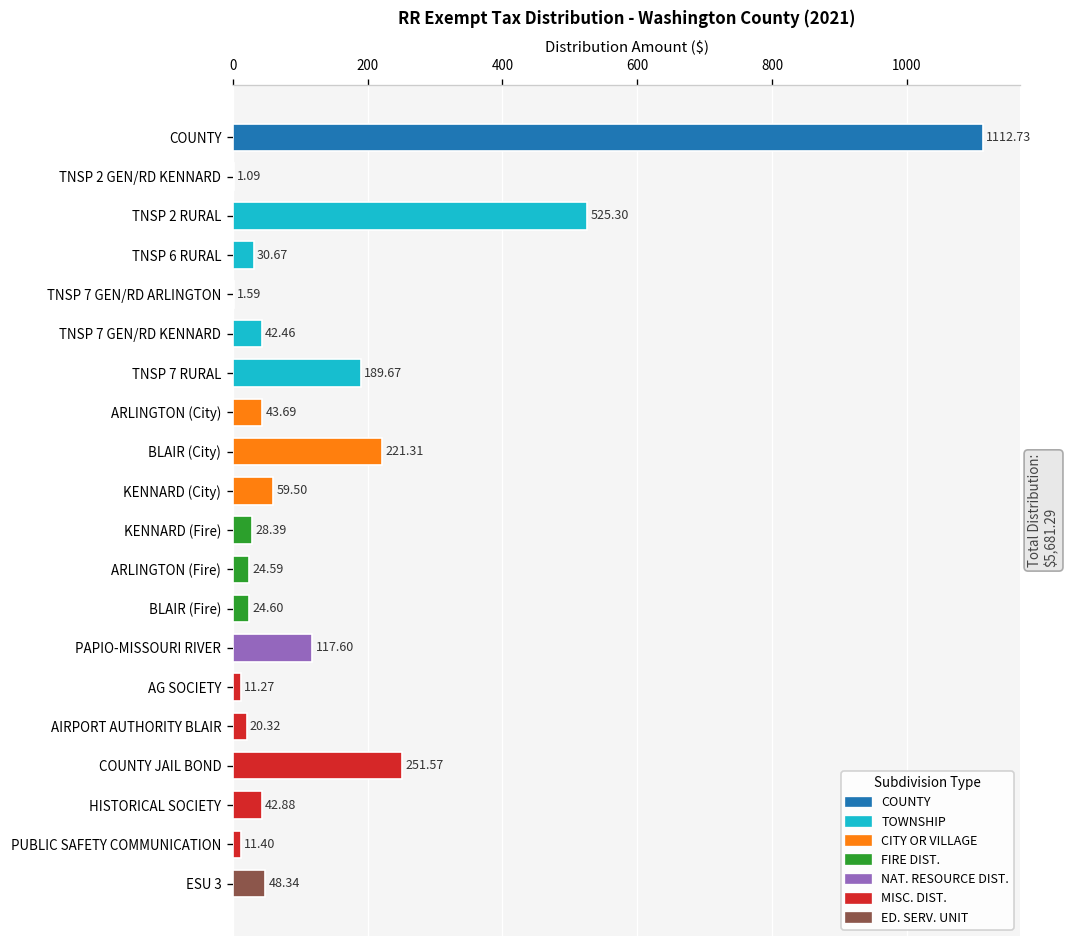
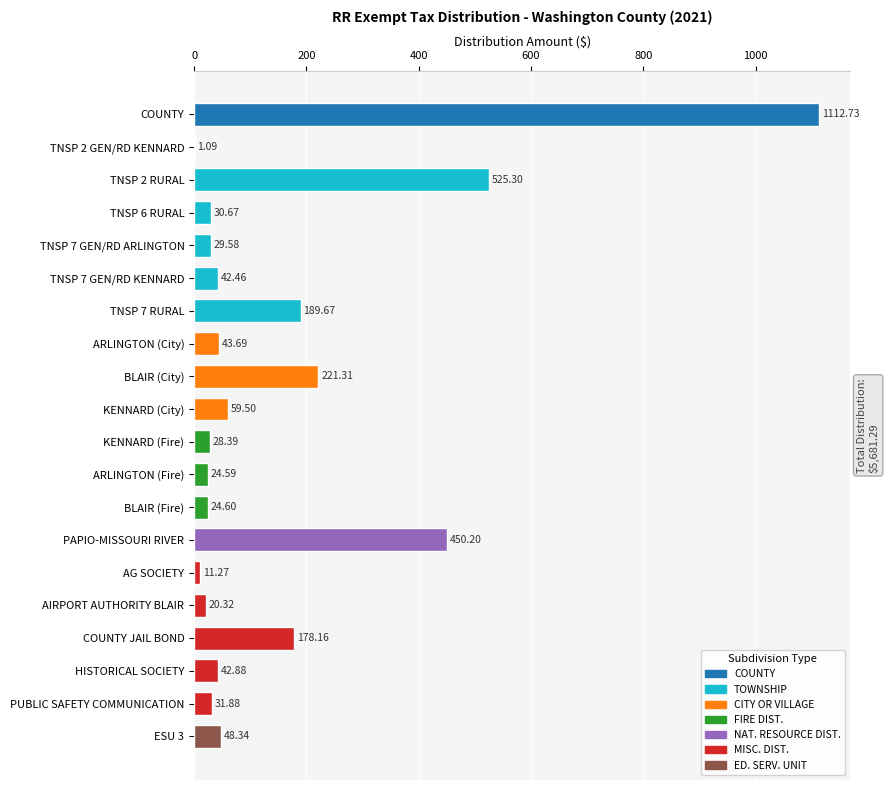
  {
    "COUNTY": 1112.73,
    "TNSP 2 GEN/RD KENNARD": 1.09,
    "TNSP 2 RURAL": 525.30,
    "TNSP 6 RURAL": 30.67,
-   "TNSP 7 GEN/RD ARLINGTON": 1.59,
+   "TNSP 7 GEN/RD ARLINGTON": 29.58,
    "TNSP 7 GEN/RD KENNARD": 42.46,
    "TNSP 7 RURAL": 189.67,
    "ARLINGTON (City)": 43.69,
    "BLAIR (City)": 221.31,
    "KENNARD (City)": 59.50,
    "KENNARD (Fire)": 28.39,
    "ARLINGTON (Fire)": 24.59,
    "BLAIR (Fire)": 24.60,
-   "PAPIO-MISSOURI RIVER": 117.60,
+   "PAPIO-MISSOURI RIVER": 450.20,
    "AG SOCIETY": 11.27,
    "AIRPORT AUTHORITY BLAIR": 20.32,
-   "COUNTY JAIL BOND": 251.57,
+   "COUNTY JAIL BOND": 178.16,
    "HISTORICAL SOCIETY": 42.88,
-   "PUBLIC SAFETY COMMUNICATION": 11.40,
+   "PUBLIC SAFETY COMMUNICATION": 31.88,
    "ESU 3": 48.34
  }
